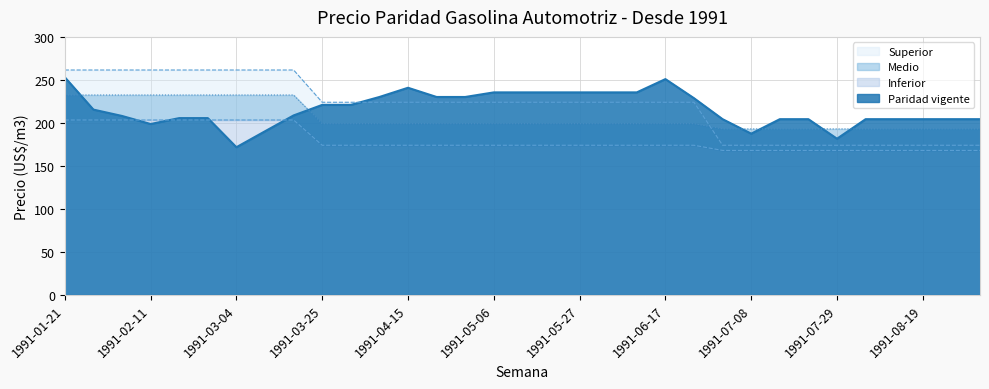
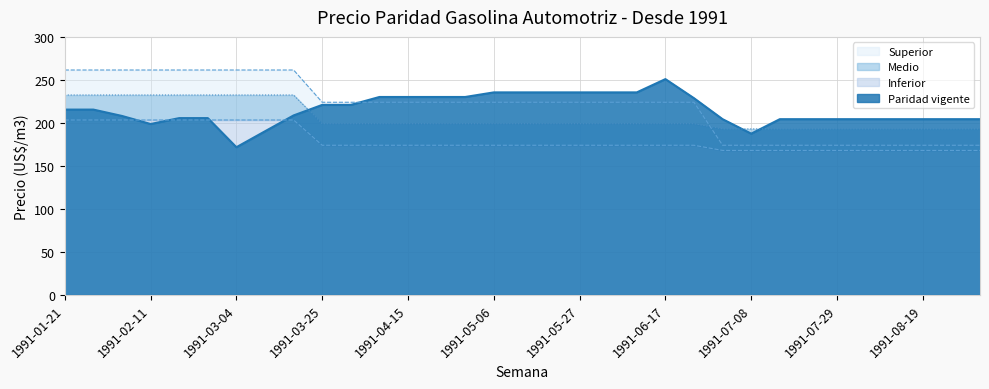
  {
    "Paridad vigente": {
-     "1991-01-21": 250,
+     "1991-01-21": 220,
      "1991-02-11": 200,
      "1991-03-04": 170,
      "1991-03-25": 220,
-     "1991-04-15": 240,
+     "1991-04-15": 230,
      "1991-05-06": 240,
      "1991-05-27": 240,
      "1991-06-17": 250,
      "1991-07-08": 190,
-     "1991-07-29": 180,
+     "1991-07-29": 200,
      "1991-08-19": 200
    }
  }
